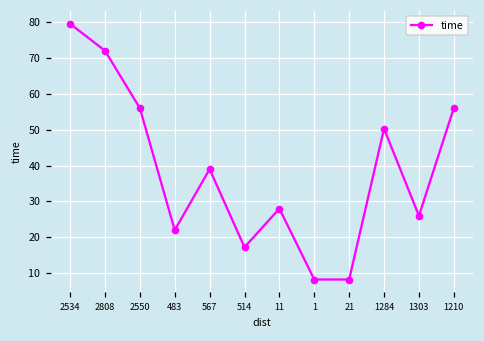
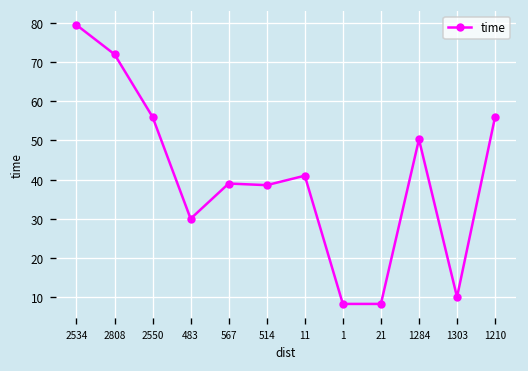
  {
    "2534": 80,
    "2808": 72,
    "2550": 56,
-   "483": 22,
+   "483": 30,
    "567": 39,
-   "514": 17,
-   "11": 28,
+   "514": 39,
+   "11": 41,
    "1": 8,
    "21": 8,
    "1284": 50,
-   "1303": 26,
+   "1303": 10,
    "1210": 56
  }
